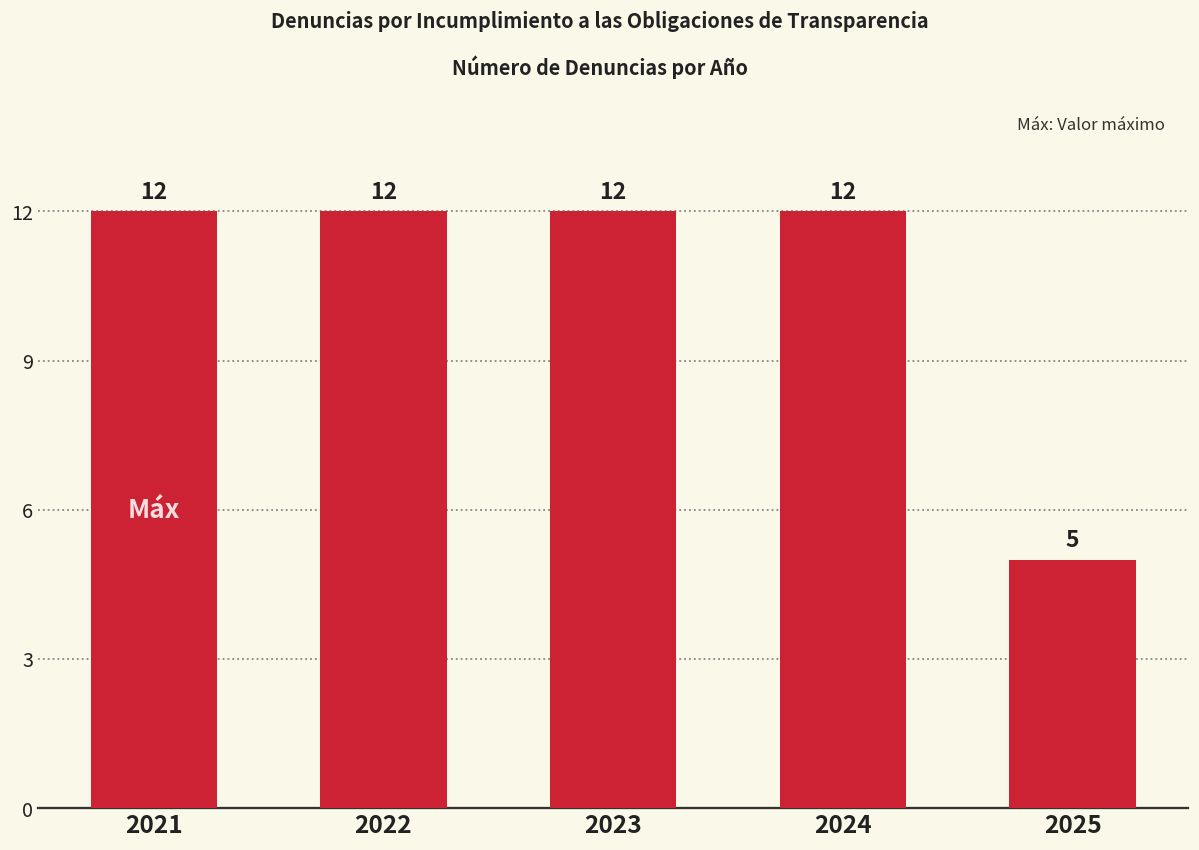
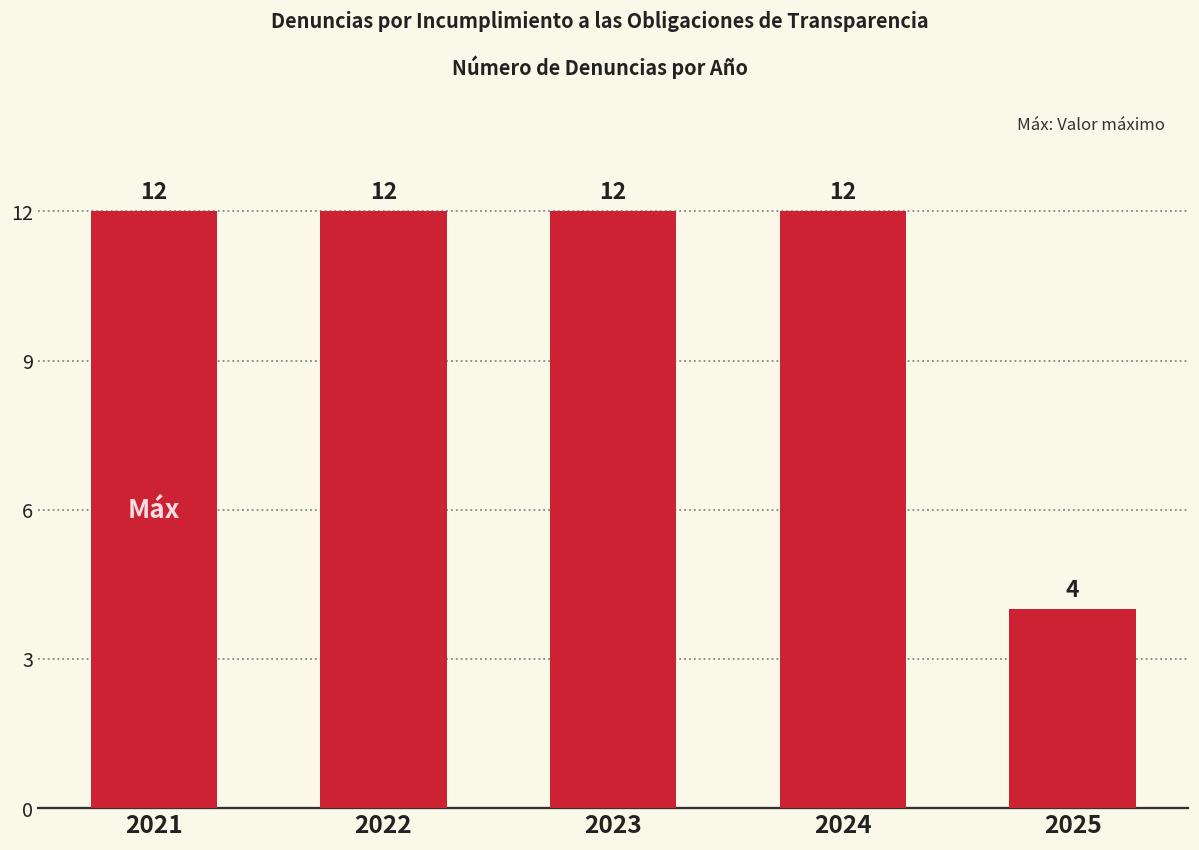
  {
    "2021": 12,
    "2022": 12,
    "2023": 12,
    "2024": 12,
-   "2025": 5
+   "2025": 4
  }
